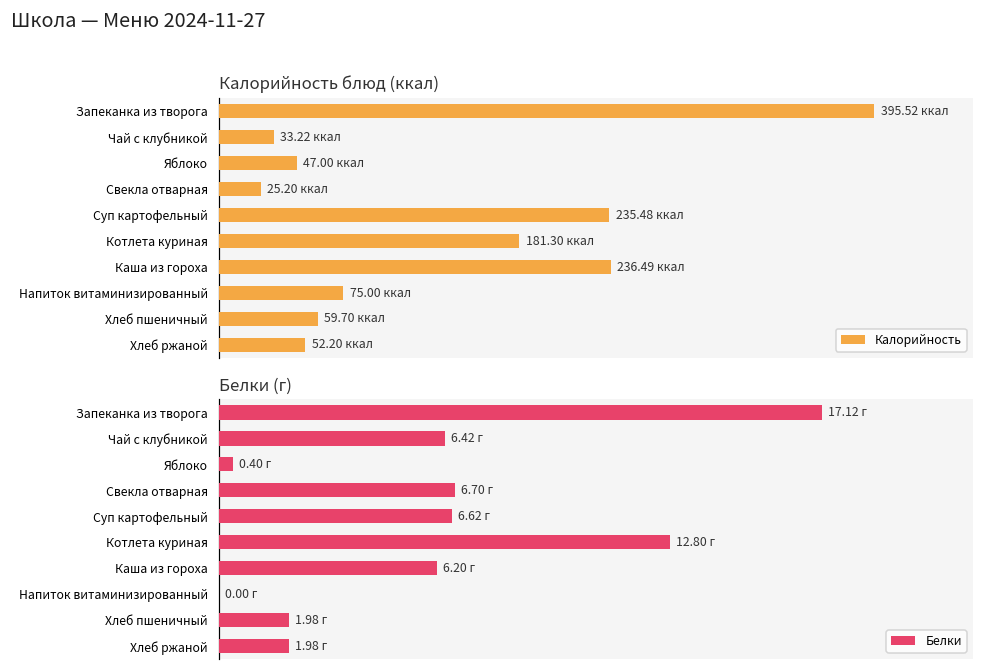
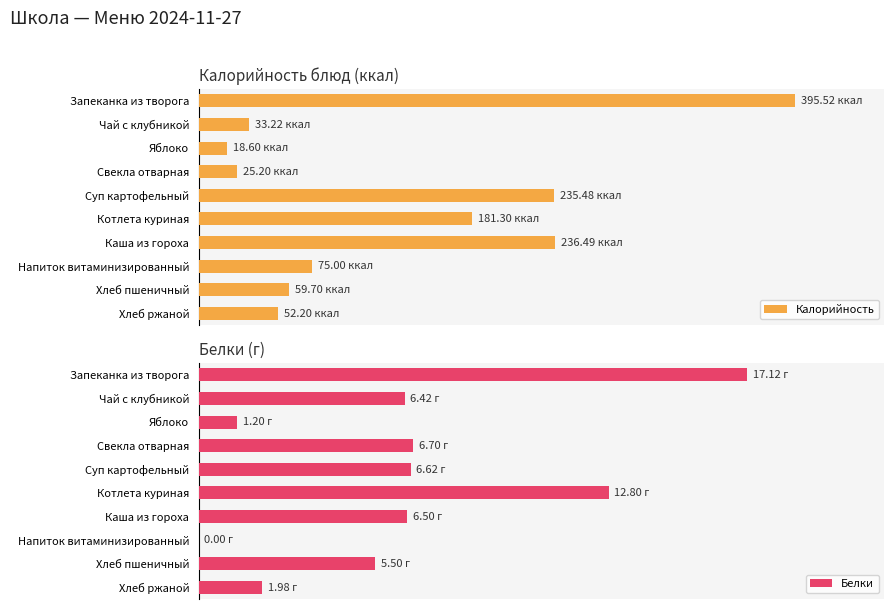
  {
    "Калорийность блюд (ккал)": {
      "Запеканка из творога": 395.52,
      "Чай с клубникой": 33.22,
-     "Яблоко": 47.00,
+     "Яблоко": 18.60,
      "Свекла отварная": 25.20,
      "Суп картофельный": 235.48,
      "Котлета куриная": 181.30,
      "Каша из гороха": 236.49,
      "Напиток витаминизированный": 75.00,
      "Хлеб пшеничный": 59.70,
      "Хлеб ржаной": 52.20
    },
    "Белки (г)": {
      "Запеканка из творога": 17.12,
      "Чай с клубникой": 6.42,
-     "Яблоко": 0.40,
+     "Яблоко": 1.20,
      "Свекла отварная": 6.70,
      "Суп картофельный": 6.62,
      "Котлета куриная": 12.80,
-     "Каша из гороха": 6.20,
+     "Каша из гороха": 6.50,
      "Напиток витаминизированный": 0.00,
-     "Хлеб пшеничный": 1.98,
+     "Хлеб пшеничный": 5.50,
      "Хлеб ржаной": 1.98
    }
  }
